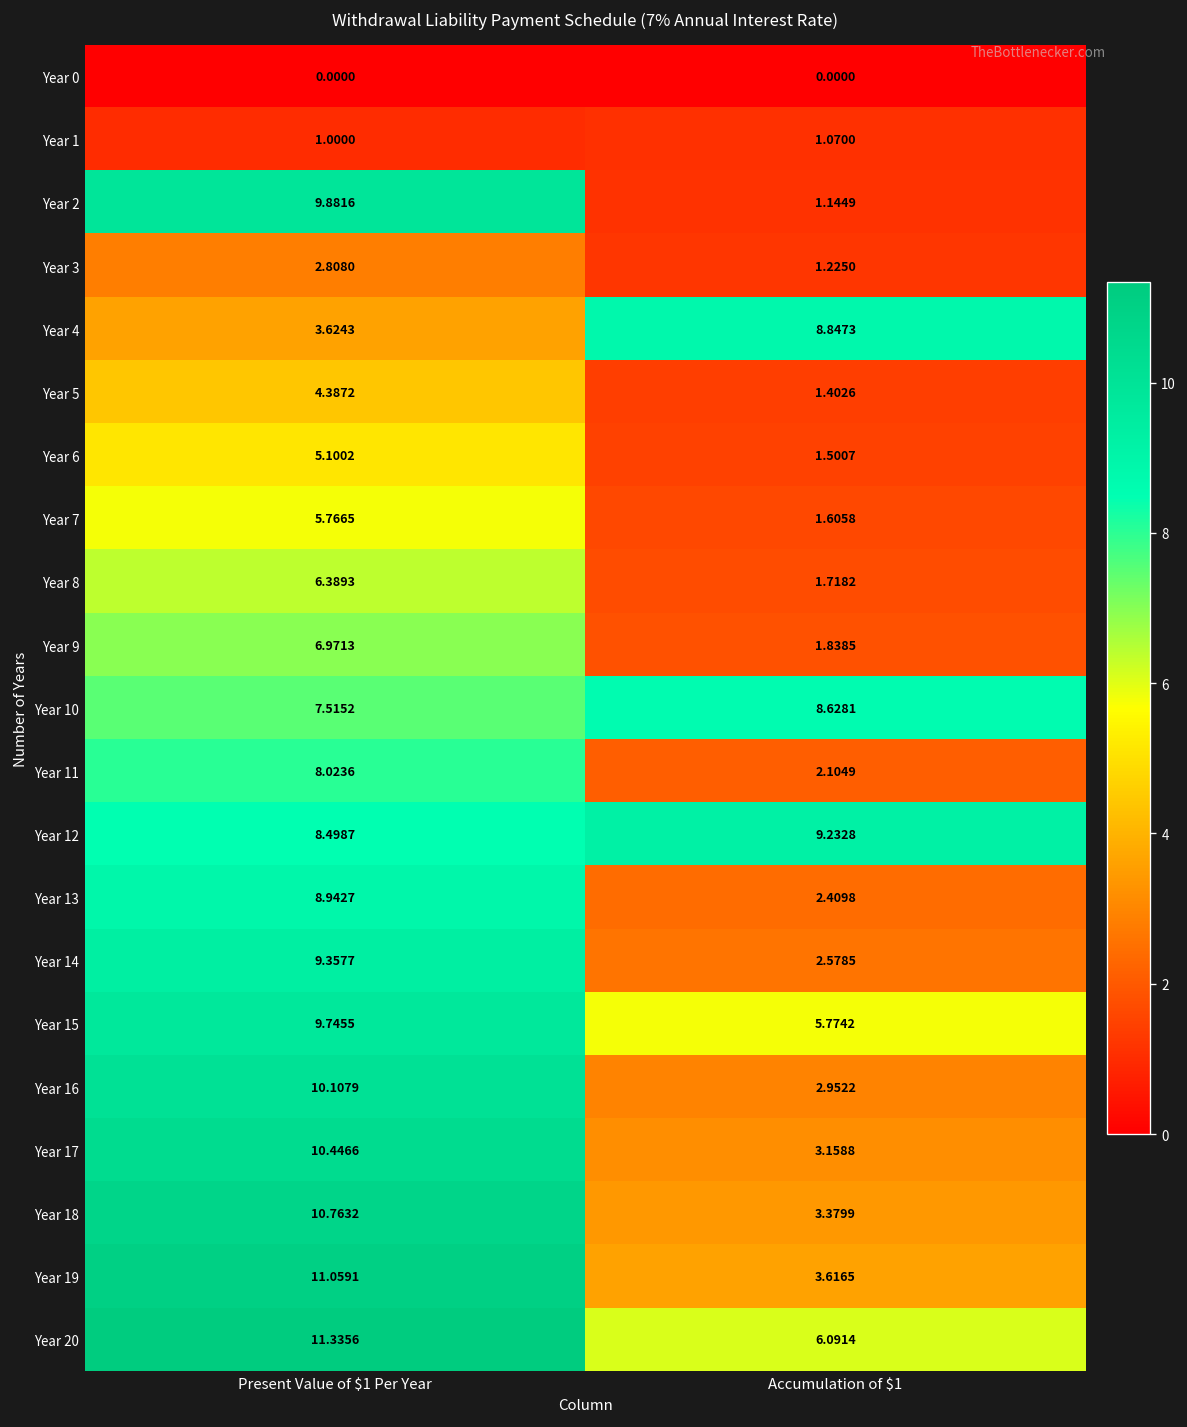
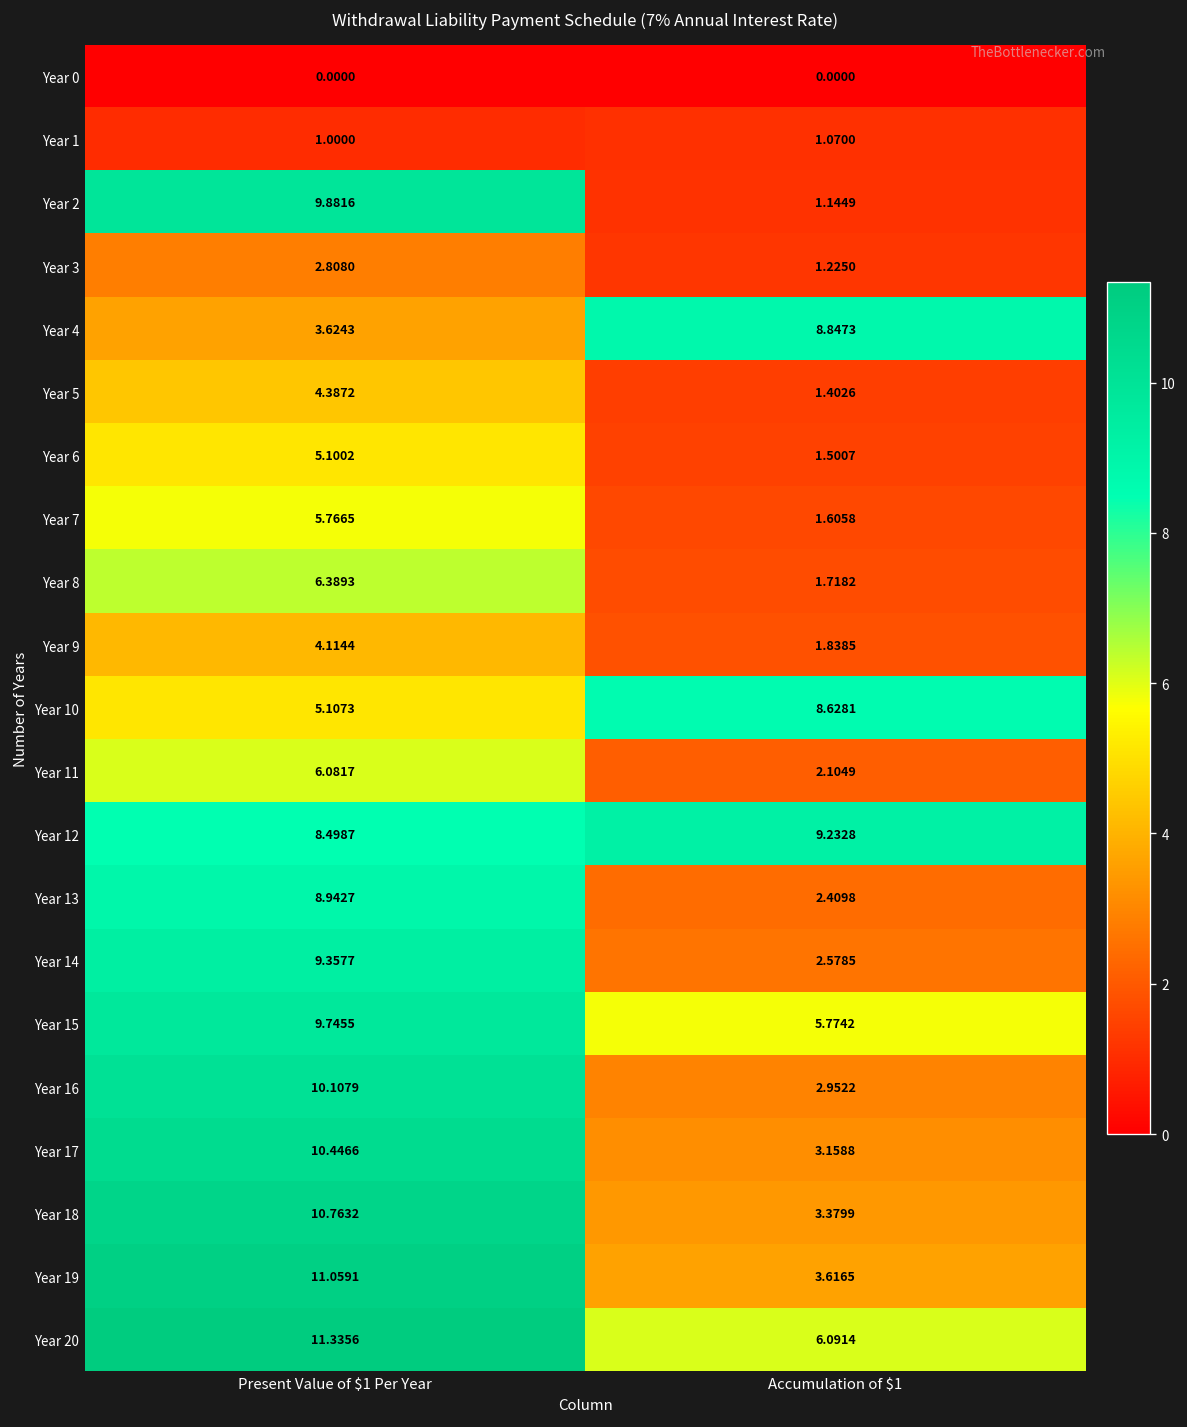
  {
    "Year 0": {
      "Present Value of $1 Per Year": 0.0000
    },
    "Year 1": {
      "Present Value of $1 Per Year": 1.0000,
      "Accumulation of $1": 1.0700
    },
    "Year 2": {
      "Present Value of $1 Per Year": 9.8816,
      "Accumulation of $1": 1.1449
    },
    "Year 3": {
      "Present Value of $1 Per Year": 2.8080,
      "Accumulation of $1": 1.2250
    },
    "Year 4": {
      "Present Value of $1 Per Year": 3.6243,
      "Accumulation of $1": 8.8473
    },
    "Year 5": {
      "Present Value of $1 Per Year": 4.3872,
      "Accumulation of $1": 1.4026
    },
    "Year 6": {
      "Present Value of $1 Per Year": 5.1002,
      "Accumulation of $1": 1.5007
    },
    "Year 7": {
      "Present Value of $1 Per Year": 5.7665,
      "Accumulation of $1": 1.6058
    },
    "Year 8": {
      "Present Value of $1 Per Year": 6.3893,
      "Accumulation of $1": 1.7182
    },
    "Year 9": {
-     "Present Value of $1 Per Year": 6.9713,
+     "Present Value of $1 Per Year": 4.1144,
      "Accumulation of $1": 1.8385
    },
    "Year 10": {
-     "Present Value of $1 Per Year": 7.5152,
+     "Present Value of $1 Per Year": 5.1073,
      "Accumulation of $1": 8.6281
    },
    "Year 11": {
-     "Present Value of $1 Per Year": 8.0236,
+     "Present Value of $1 Per Year": 6.0817,
      "Accumulation of $1": 2.1049
    },
    "Year 12": {
      "Present Value of $1 Per Year": 8.4987,
      "Accumulation of $1": 9.2328
    },
    "Year 13": {
      "Present Value of $1 Per Year": 8.9427,
      "Accumulation of $1": 2.4098
    },
    "Year 14": {
      "Present Value of $1 Per Year": 9.3577,
      "Accumulation of $1": 2.5785
    },
    "Year 15": {
      "Present Value of $1 Per Year": 9.7455,
      "Accumulation of $1": 5.7742
    },
    "Year 16": {
      "Present Value of $1 Per Year": 10.1079,
      "Accumulation of $1": 2.9522
    },
    "Year 17": {
      "Present Value of $1 Per Year": 10.4466,
      "Accumulation of $1": 3.1588
    },
    "Year 18": {
      "Present Value of $1 Per Year": 10.7632,
      "Accumulation of $1": 3.3799
    },
    "Year 19": {
      "Present Value of $1 Per Year": 11.0591,
      "Accumulation of $1": 3.6165
    },
    "Year 20": {
      "Present Value of $1 Per Year": 11.3356,
      "Accumulation of $1": 6.0914
    }
  }
